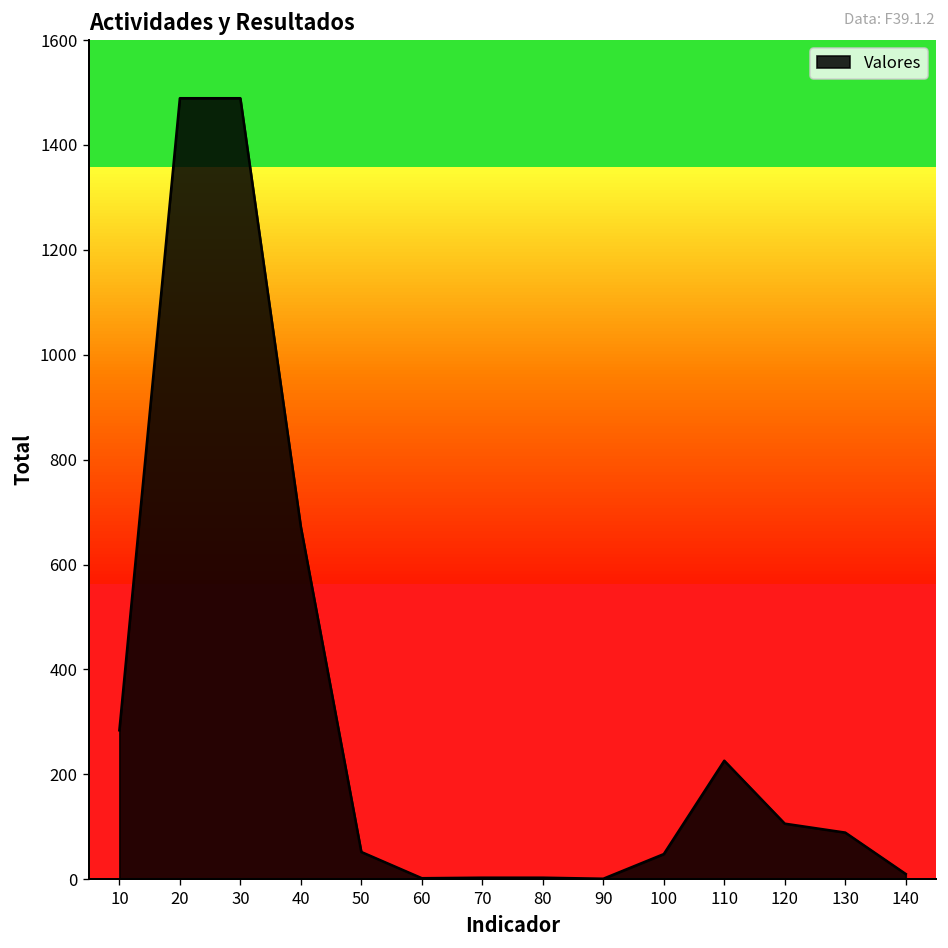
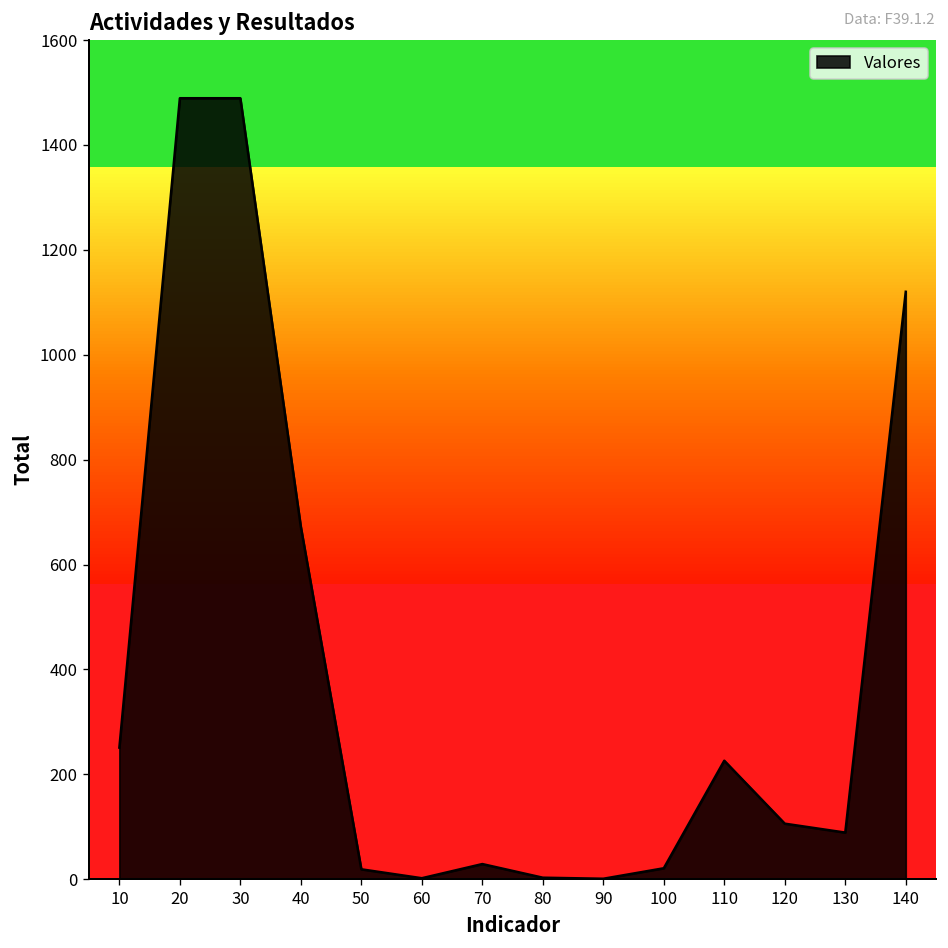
  {
-   "10": 280,
+   "10": 250,
    "20": 1490,
    "30": 1490,
    "40": 670,
-   "50": 50,
+   "50": 20,
    "60": 0,
-   "70": 0,
+   "70": 30,
    "80": 0,
    "90": 0,
-   "100": 50,
+   "100": 20,
    "110": 230,
    "120": 110,
    "130": 90,
-   "140": 10
+   "140": 1120
  }
